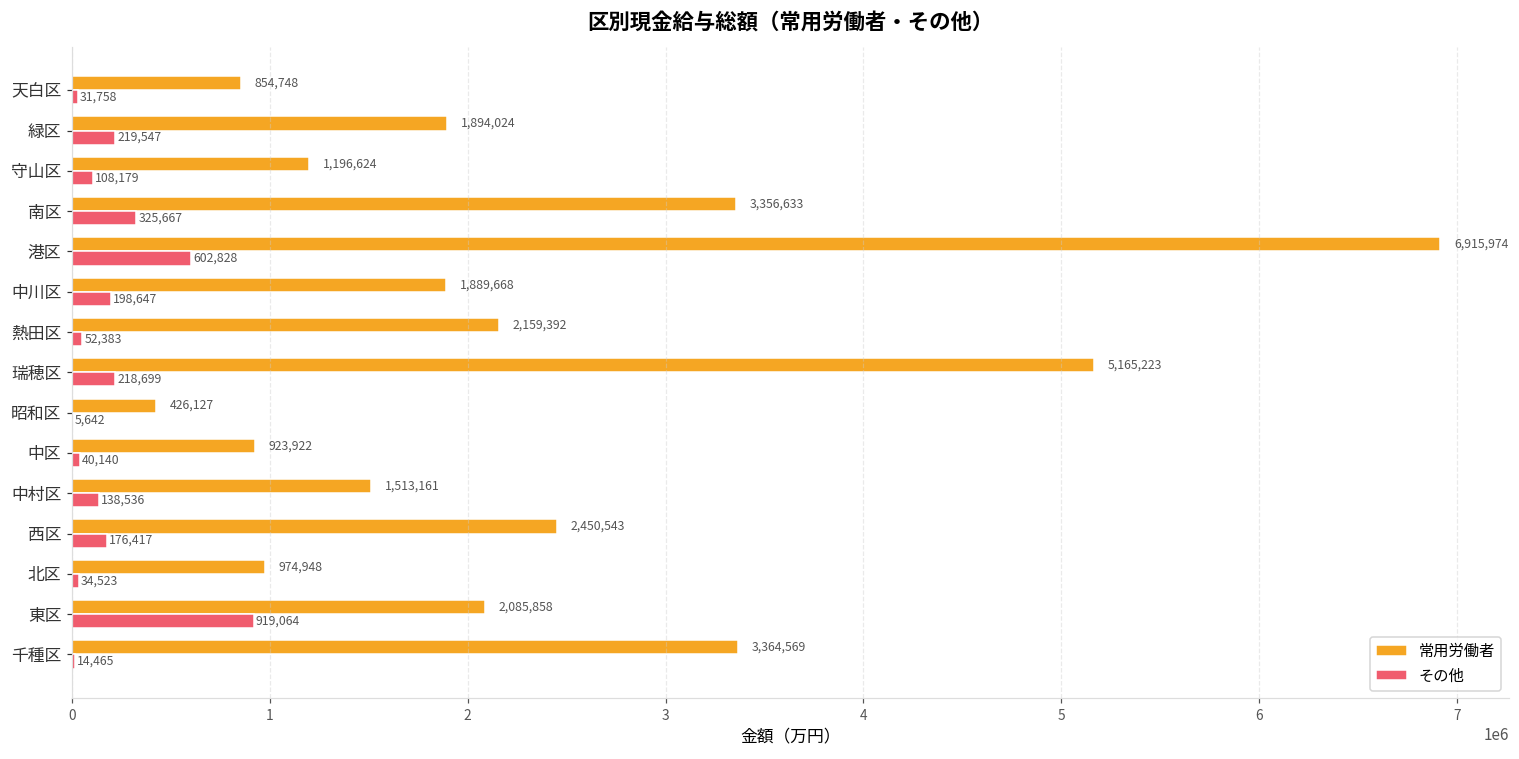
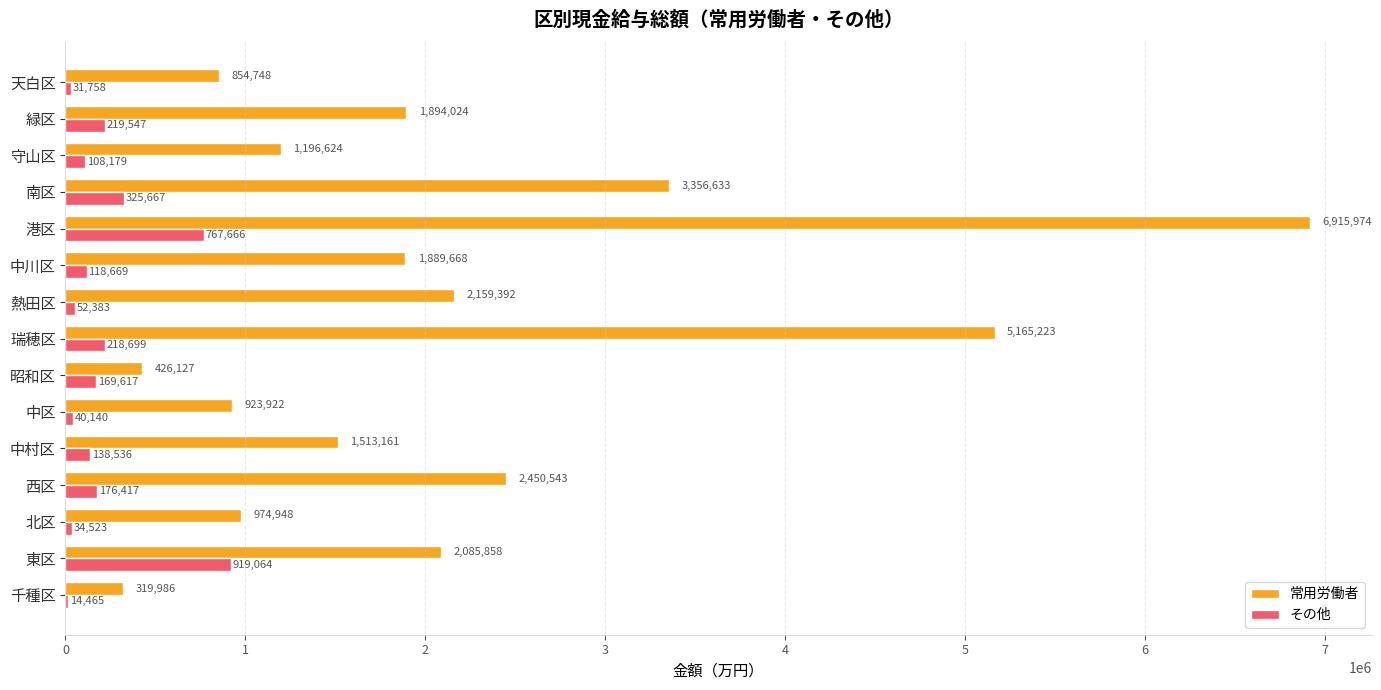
  {
    "常用労働者": {
      "天白区": "854,748",
      "緑区": "1,894,024",
      "守山区": "1,196,624",
      "南区": "3,356,633",
      "港区": "6,915,974",
      "中川区": "1,889,668",
      "熱田区": "2,159,392",
      "瑞穂区": "5,165,223",
      "昭和区": "426,127",
      "中区": "923,922",
      "中村区": "1,513,161",
      "西区": "2,450,543",
      "北区": "974,948",
      "東区": "2,085,858",
-     "千種区": "3,364,569"
+     "千種区": "319,986"
    },
    "その他": {
      "天白区": "31,758",
      "緑区": "219,547",
      "守山区": "108,179",
      "南区": "325,667",
-     "港区": "602,828",
-     "中川区": "198,647",
+     "港区": "767,666",
+     "中川区": "118,669",
      "熱田区": "52,383",
      "瑞穂区": "218,699",
-     "昭和区": "5,642",
+     "昭和区": "169,617",
      "中区": "40,140",
      "中村区": "138,536",
      "西区": "176,417",
      "北区": "34,523",
      "東区": "919,064",
      "千種区": "14,465"
    }
  }
